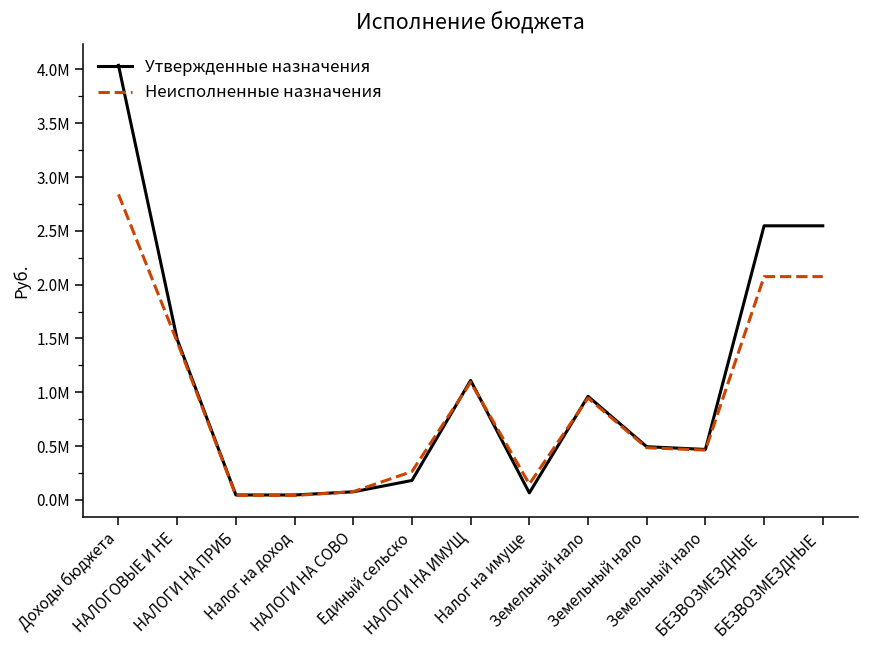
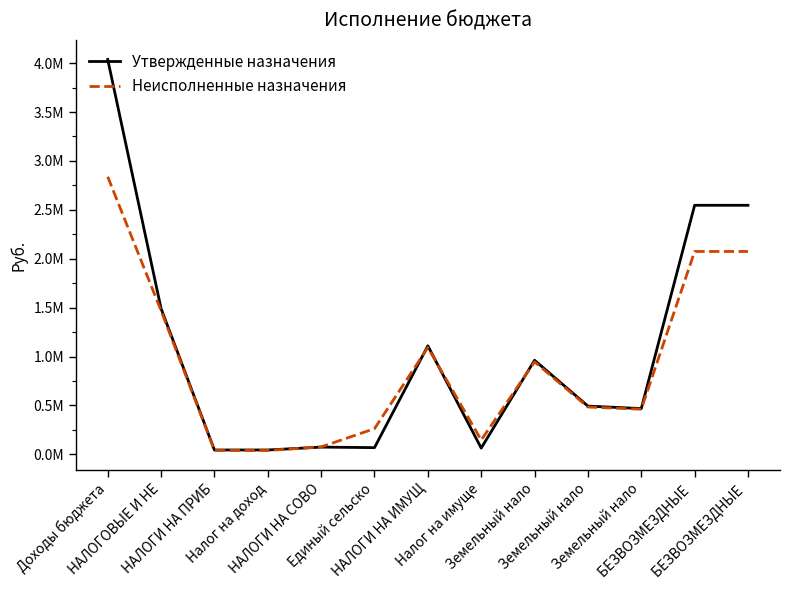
  {
    "Утвержденные назначения": {
      "Доходы бюджета": 4000000,
-     "Единый сельско": 200000,
+     "Единый сельско": 100000,
      "Налог на имуще": 100000
    },
    "Неисполненные назначения": {
      "Доходы бюджета": 2800000,
      "Единый сельско": 300000,
      "Налог на имуще": 100000
    }
  }
